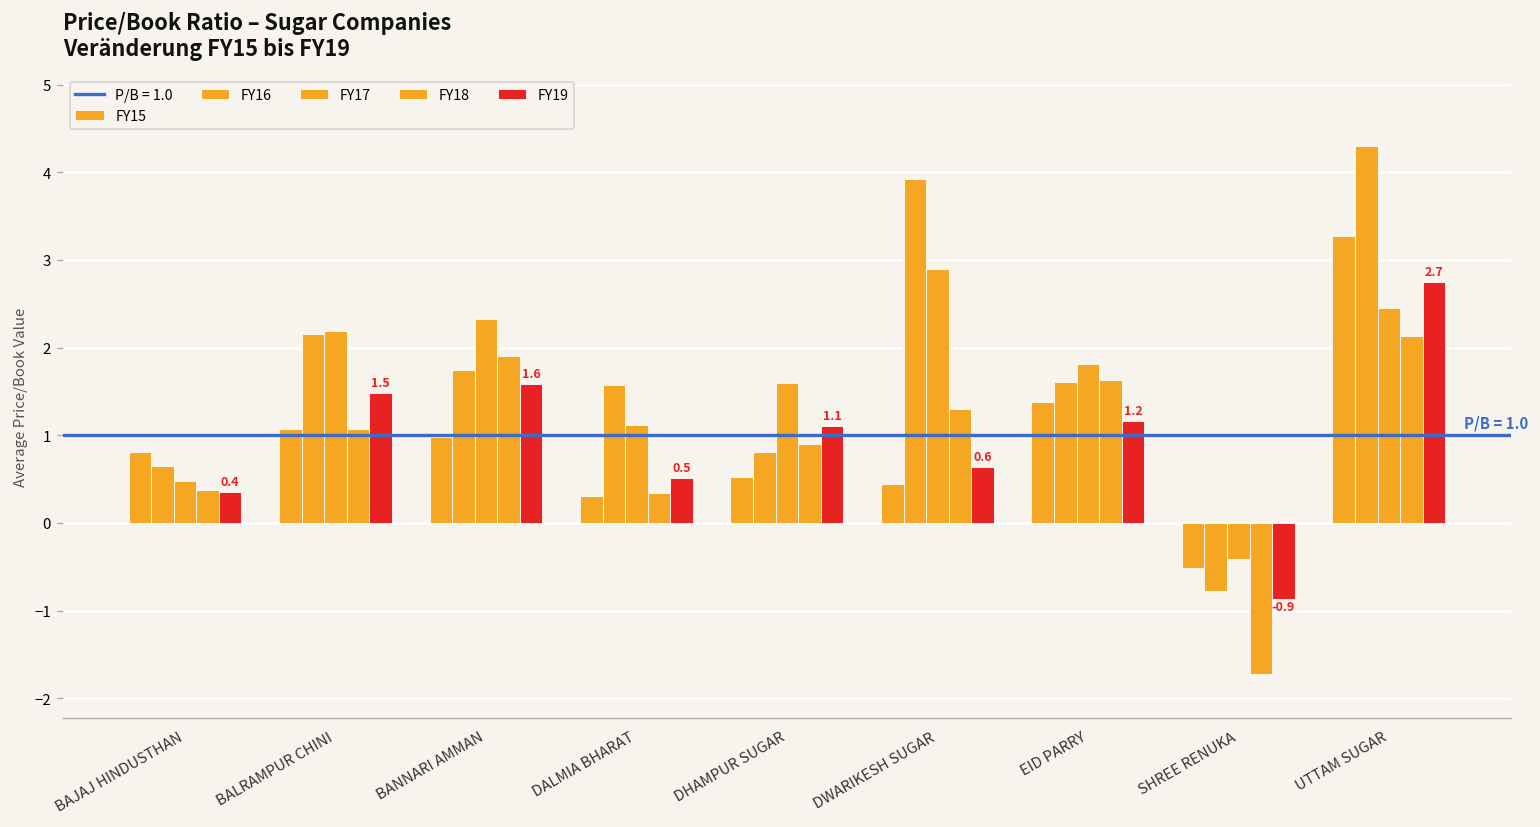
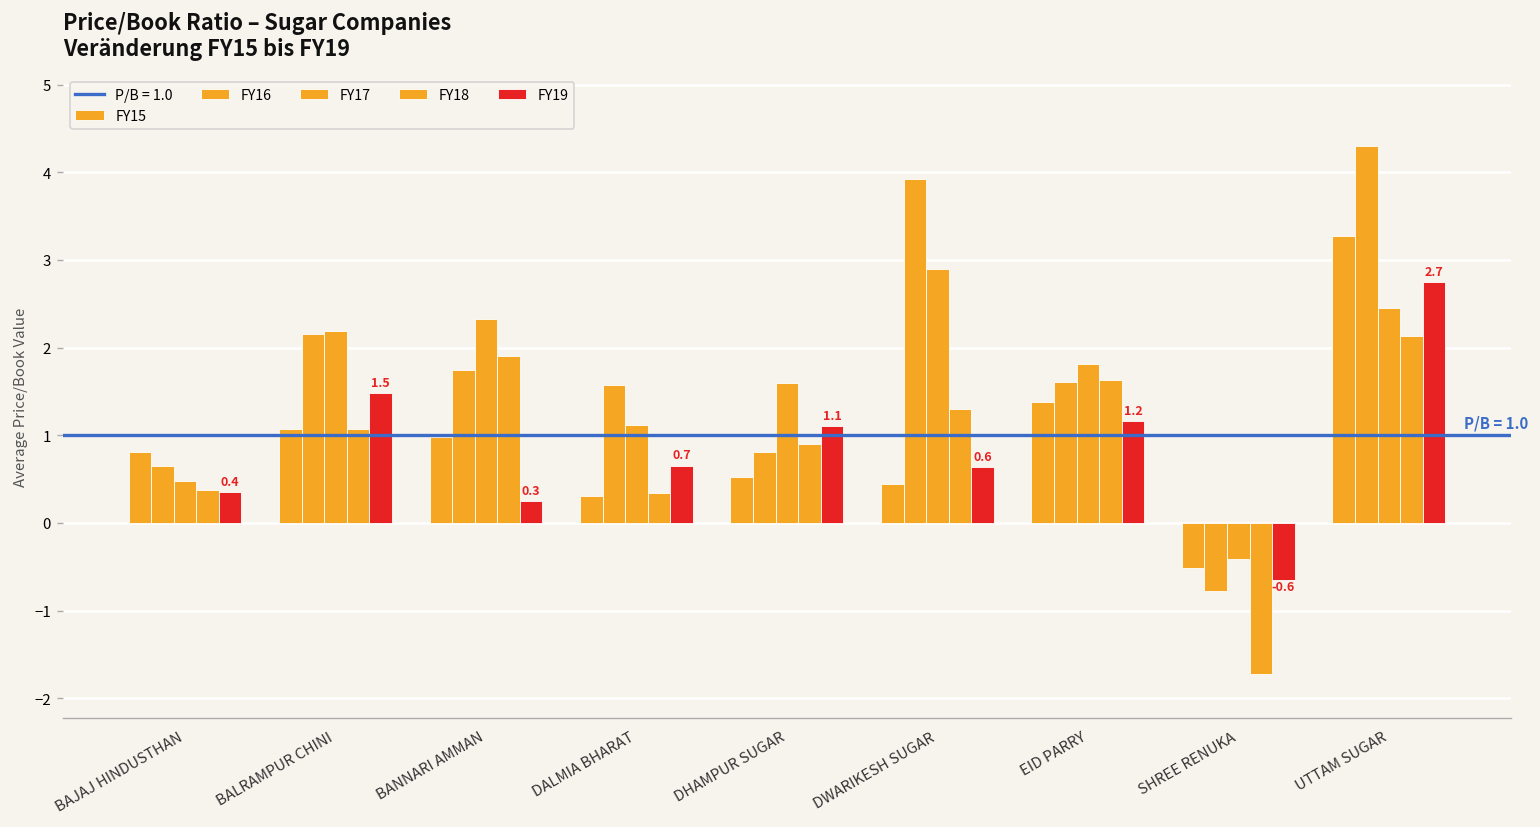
  {
    "FY19": {
      "BAJAJ HINDUSTHAN": 0.4,
      "BALRAMPUR CHINI": 1.5,
-     "BANNARI AMMAN": 1.6,
-     "DALMIA BHARAT": 0.5,
+     "BANNARI AMMAN": 0.3,
+     "DALMIA BHARAT": 0.7,
      "DHAMPUR SUGAR": 1.1,
      "DWARIKESH SUGAR": 0.6,
      "EID PARRY": 1.2,
-     "SHREE RENUKA": -0.9,
+     "SHREE RENUKA": -0.6,
      "UTTAM SUGAR": 2.7
    }
  }
